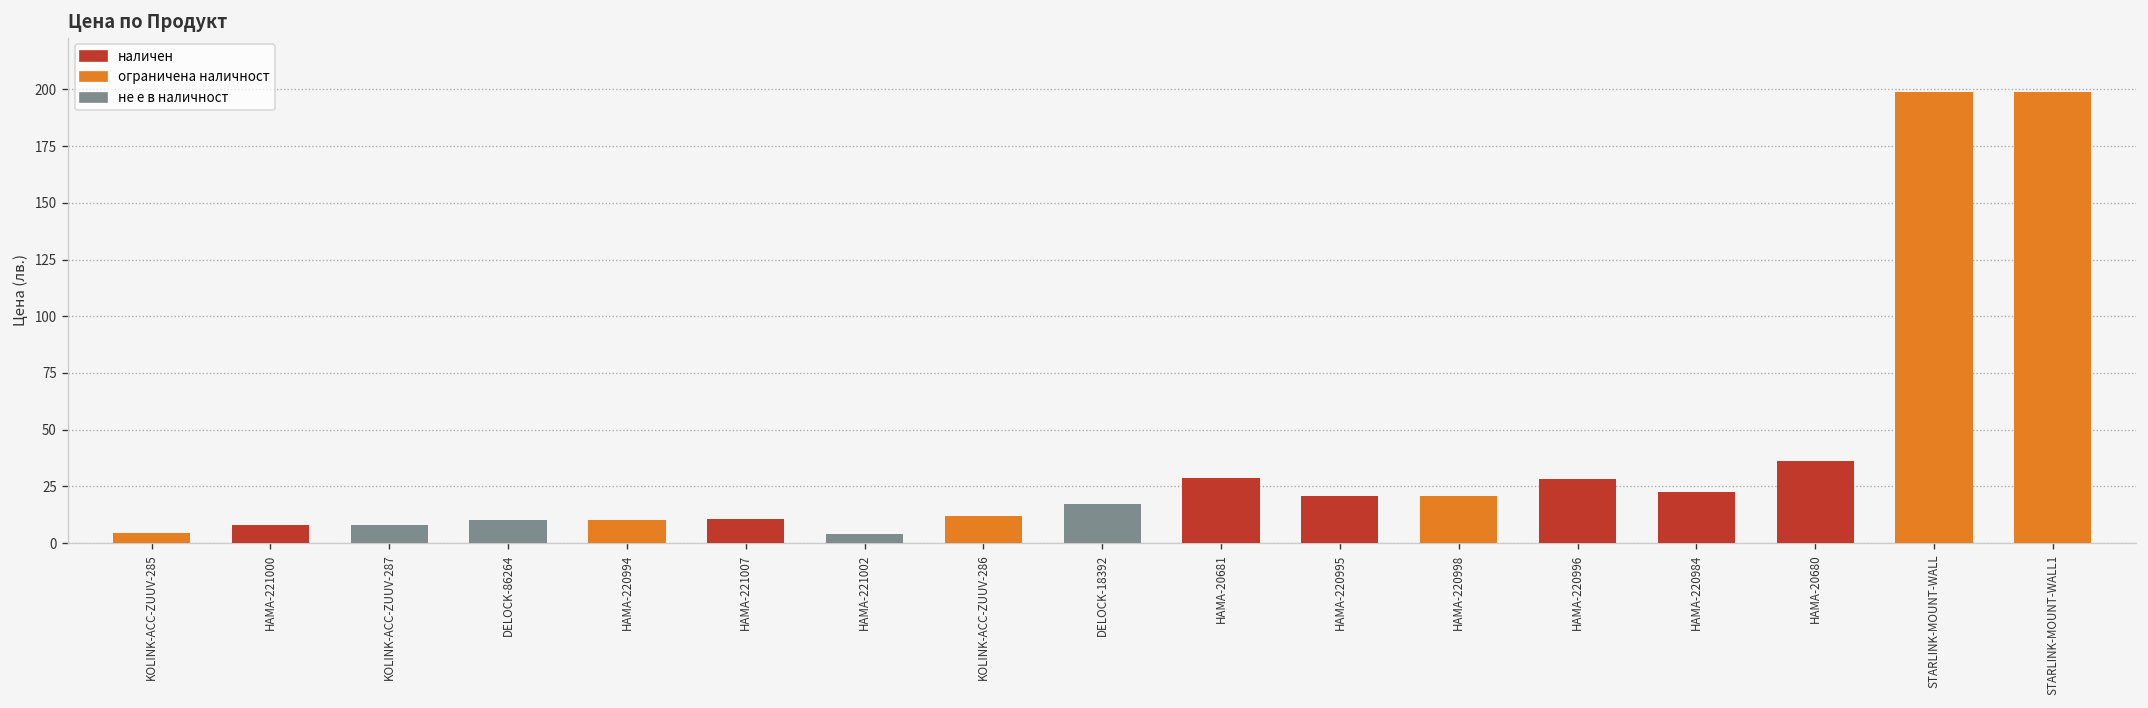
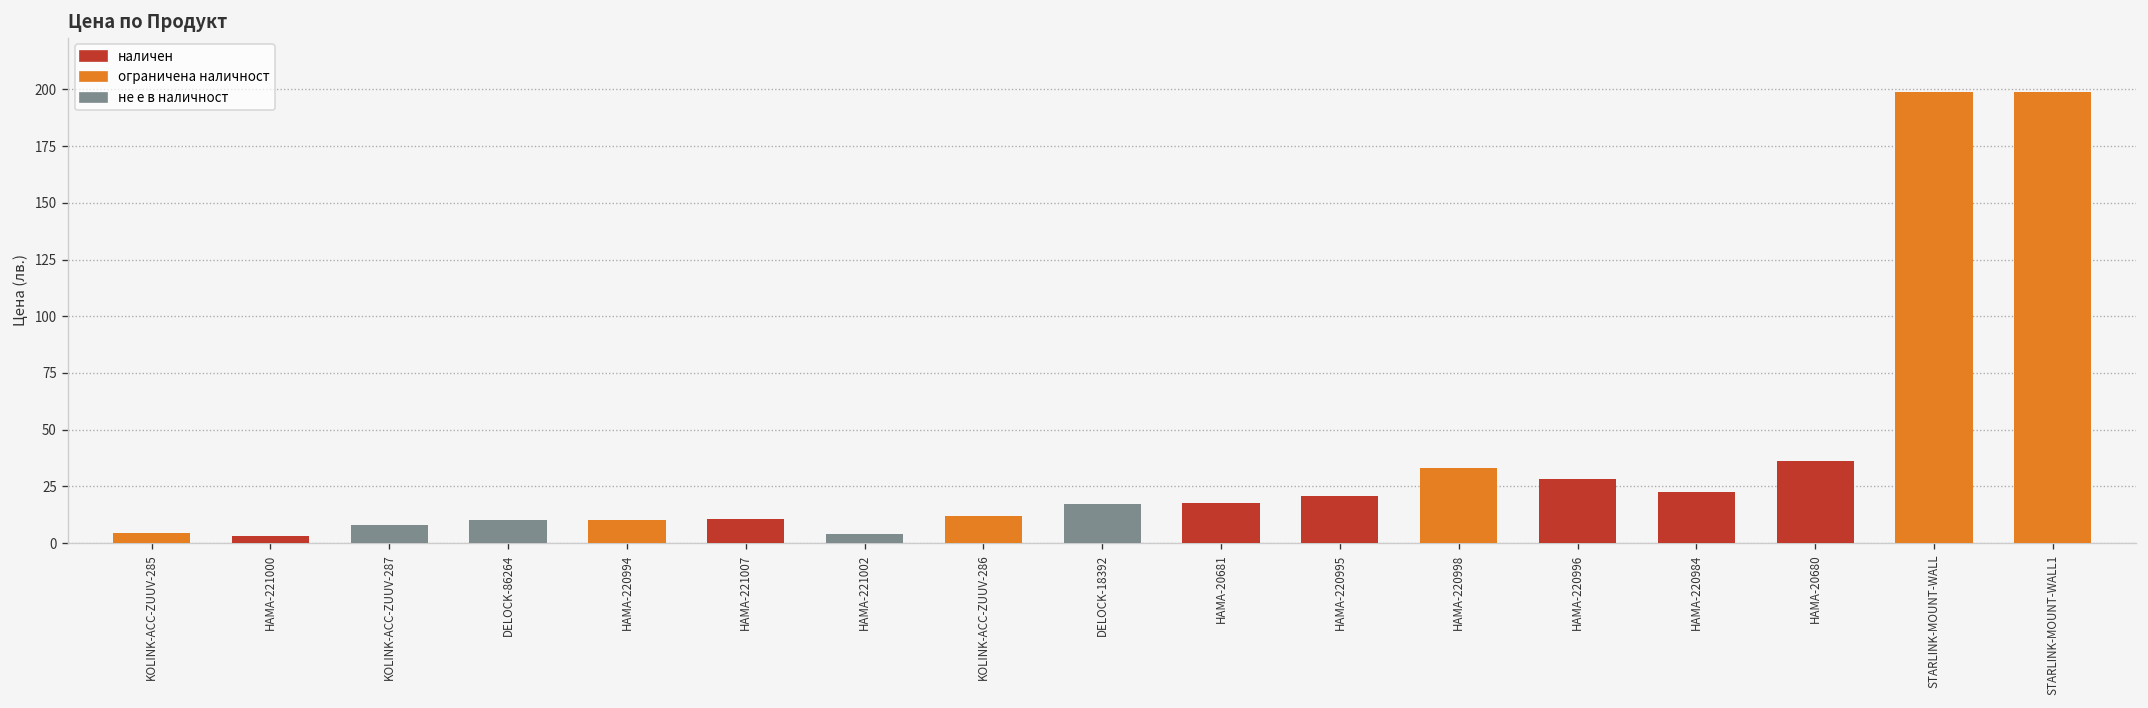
  {
    "наличен": {
-     "HAMA-221000": 8,
+     "HAMA-221000": 3,
      "HAMA-221007": 11,
-     "HAMA-20681": 29,
+     "HAMA-20681": 18,
      "HAMA-220995": 21,
      "HAMA-220996": 28,
      "HAMA-220984": 23,
      "HAMA-20680": 36
    },
    "не е в наличност": {
      "KOLINK-ACC-ZUUV-287": 8,
      "DELOCK-86264": 10,
      "HAMA-221002": 4,
      "DELOCK-18392": 17
    },
    "ограничена наличност": {
      "KOLINK-ACC-ZUUV-285": 5,
      "HAMA-220994": 10,
      "KOLINK-ACC-ZUUV-286": 12,
-     "HAMA-220998": 21,
+     "HAMA-220998": 33,
      "STARLINK-MOUNT-WALL": 199,
      "STARLINK-MOUNT-WALL1": 199
    }
  }
